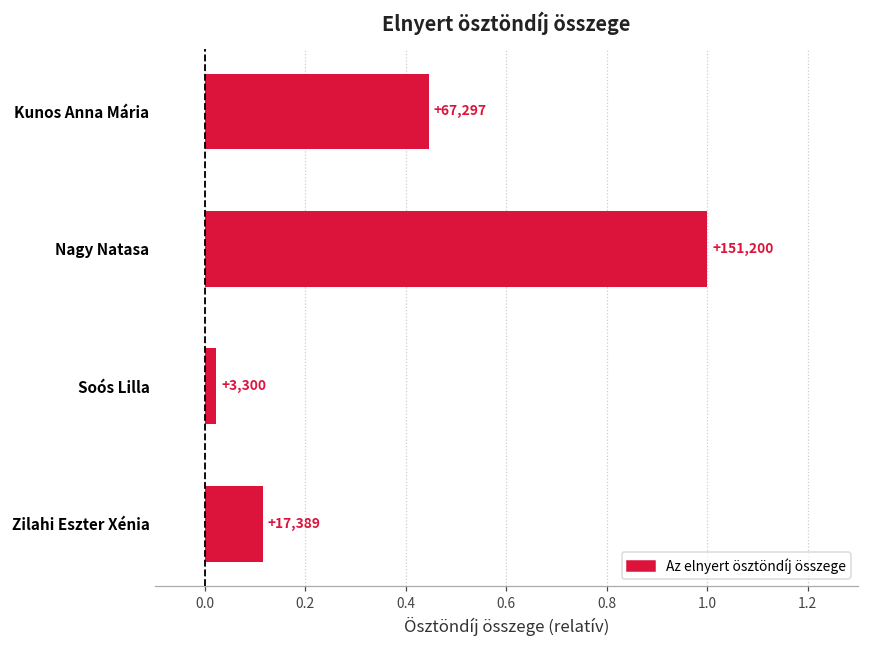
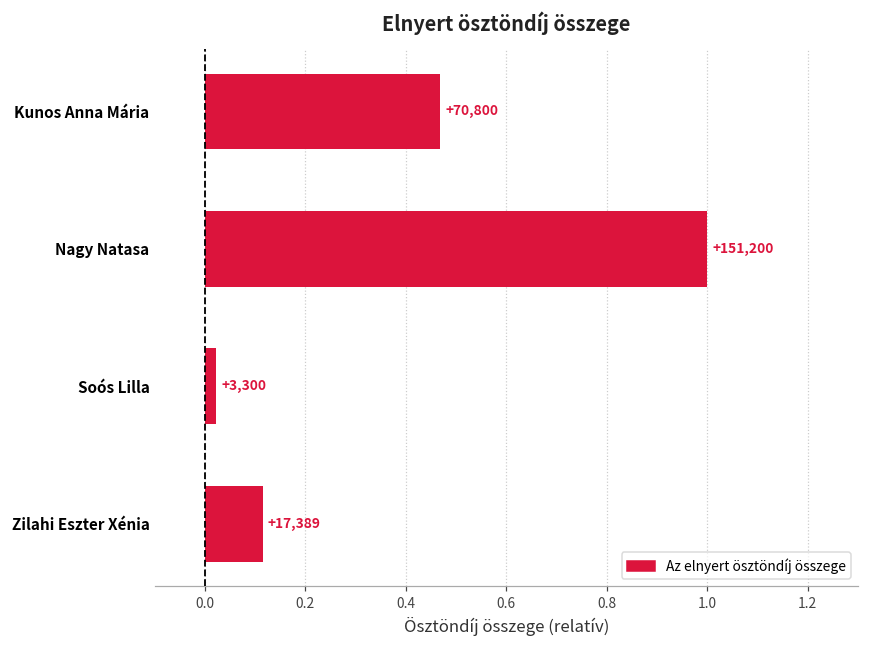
  {
-   "Kunos Anna Mária": "+67,297"
+   "Kunos Anna Mária": "+70,800"
  }
